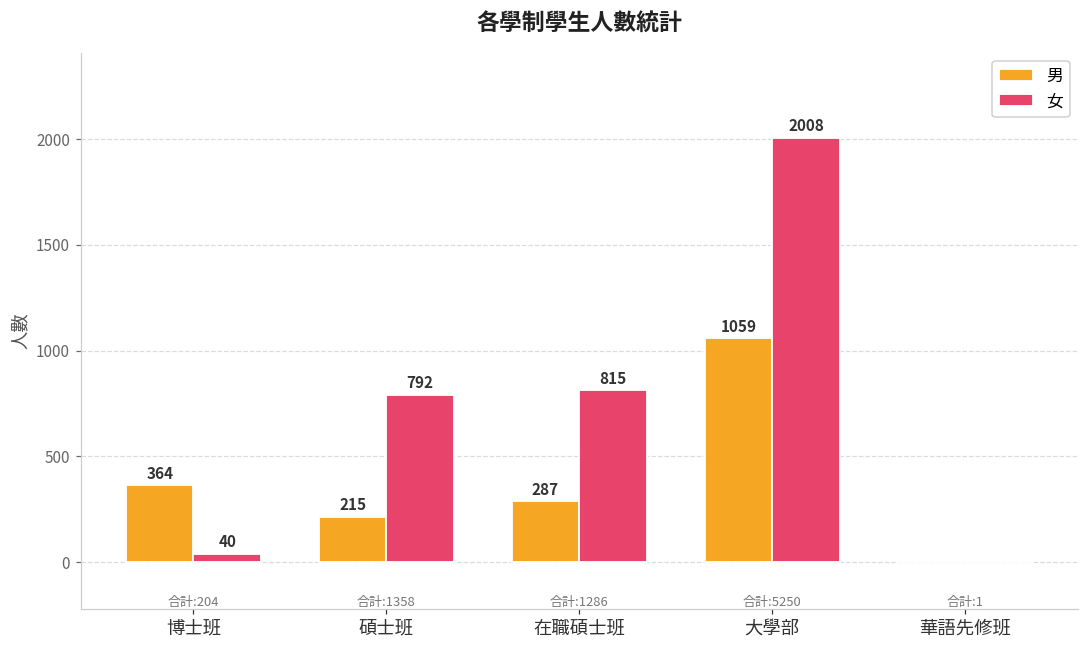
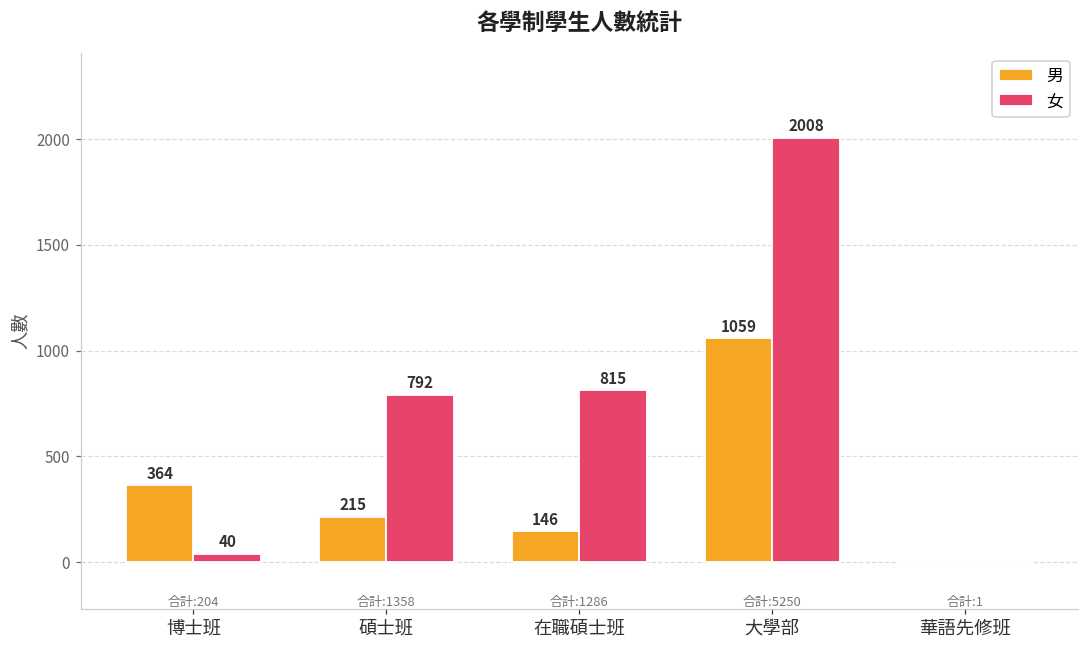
  {
    "男": {
      "博士班": 364,
      "碩士班": 215,
-     "在職碩士班": 287,
+     "在職碩士班": 146,
      "大學部": 1059
    },
    "女": {
      "博士班": 40,
      "碩士班": 792,
      "在職碩士班": 815,
      "大學部": 2008
    }
  }
